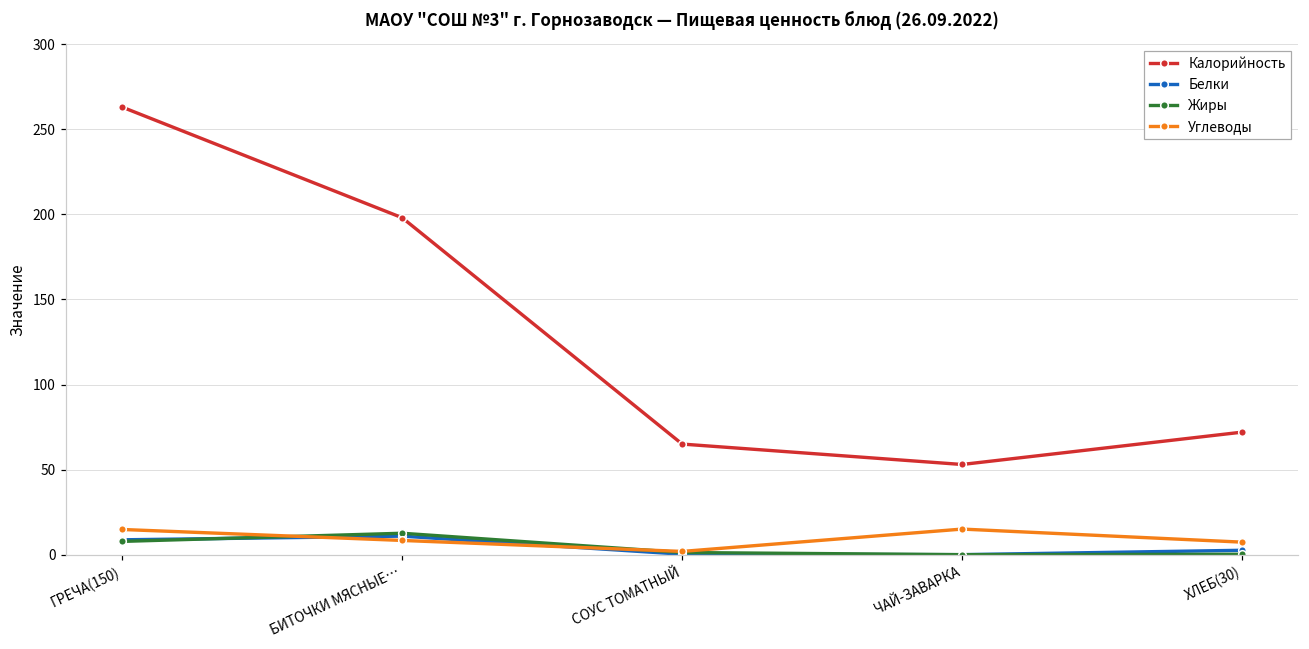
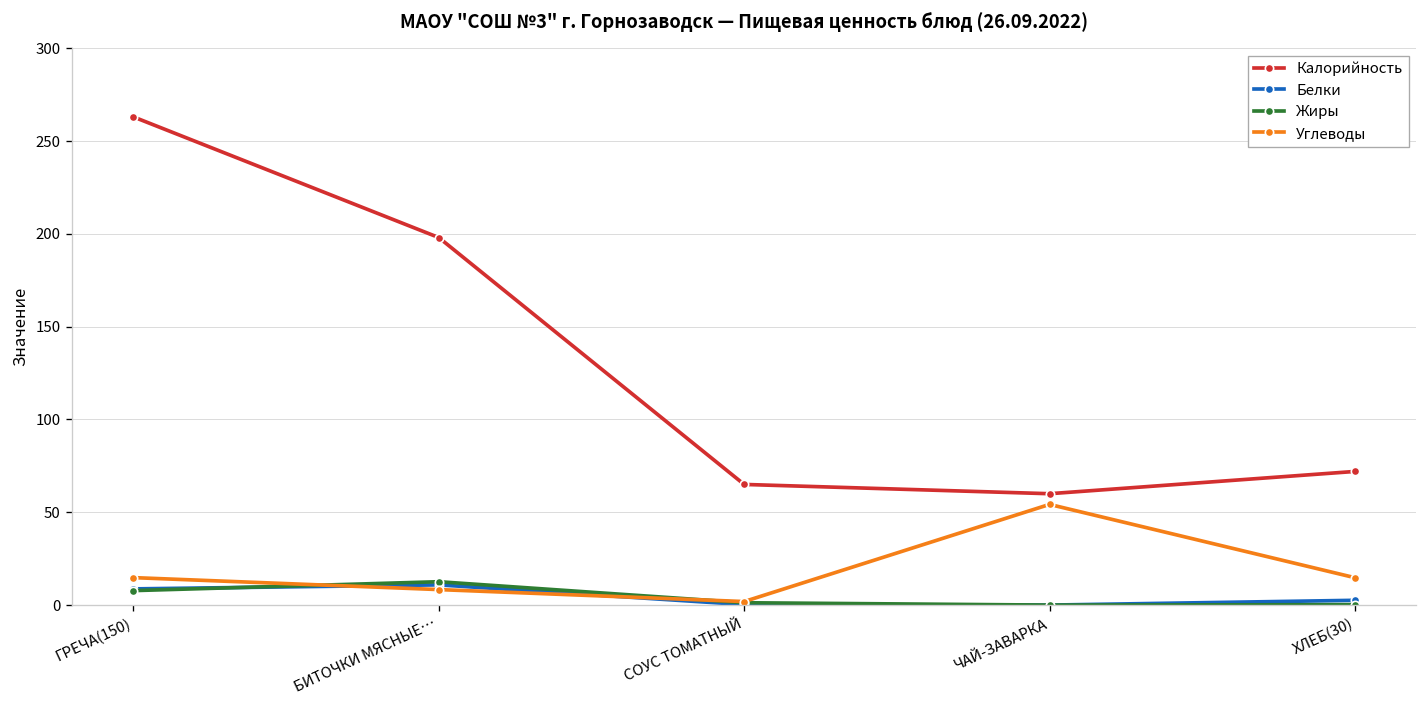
  {
    "Калорийность": {
      "ГРЕЧА(150)": 263,
      "БИТОЧКИ МЯСНЫЕ…": 198,
      "СОУС ТОМАТНЫЙ": 65,
-     "ЧАЙ-ЗАВАРКА": 53,
+     "ЧАЙ-ЗАВАРКА": 60,
      "ХЛЕБ(30)": 72
    },
    "Белки": {
      "БИТОЧКИ МЯСНЫЕ…": 11,
      "ХЛЕБ(30)": 3
    },
    "Жиры": {
      "БИТОЧКИ МЯСНЫЕ…": 13,
      "ХЛЕБ(30)": 0
    },
    "Углеводы": {
      "ГРЕЧА(150)": 15,
      "БИТОЧКИ МЯСНЫЕ…": 8,
-     "ЧАЙ-ЗАВАРКА": 15,
-     "ХЛЕБ(30)": 7
+     "ЧАЙ-ЗАВАРКА": 54,
+     "ХЛЕБ(30)": 15
    }
  }
